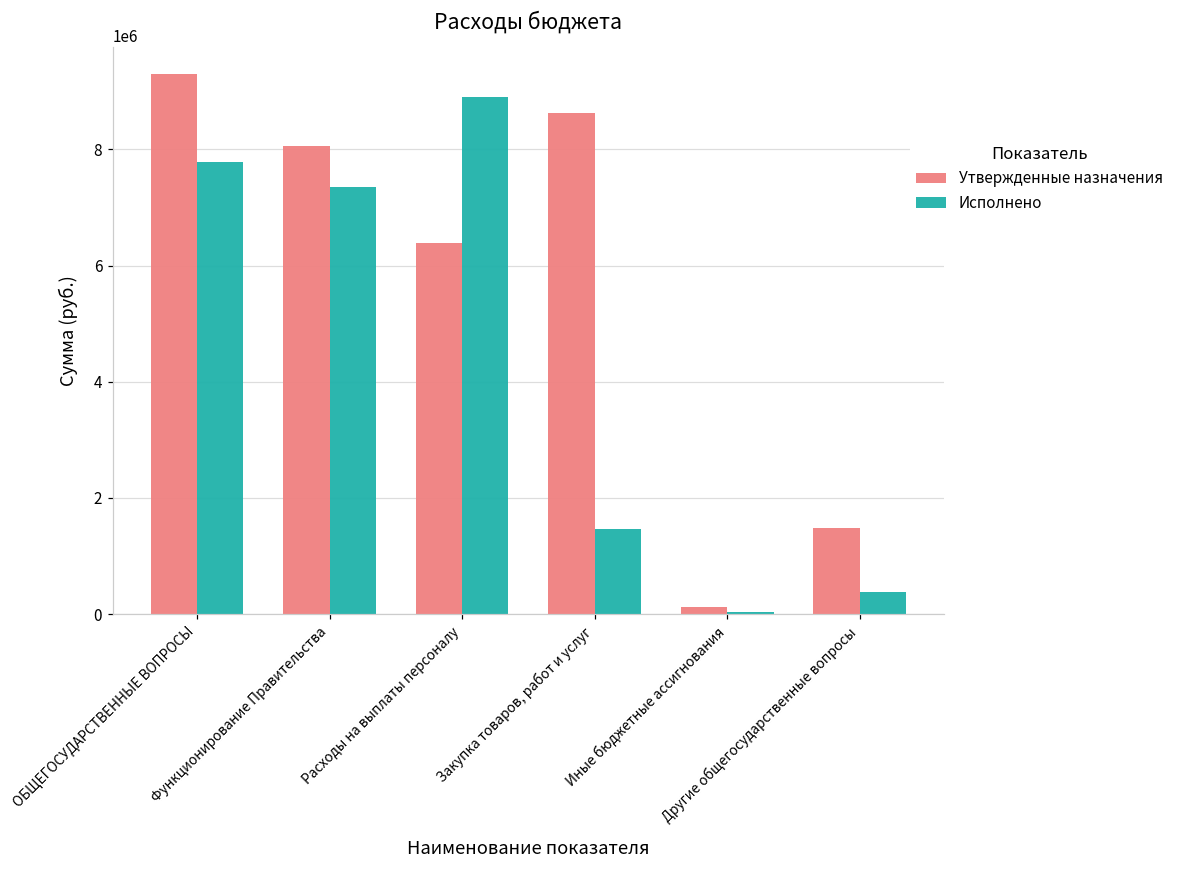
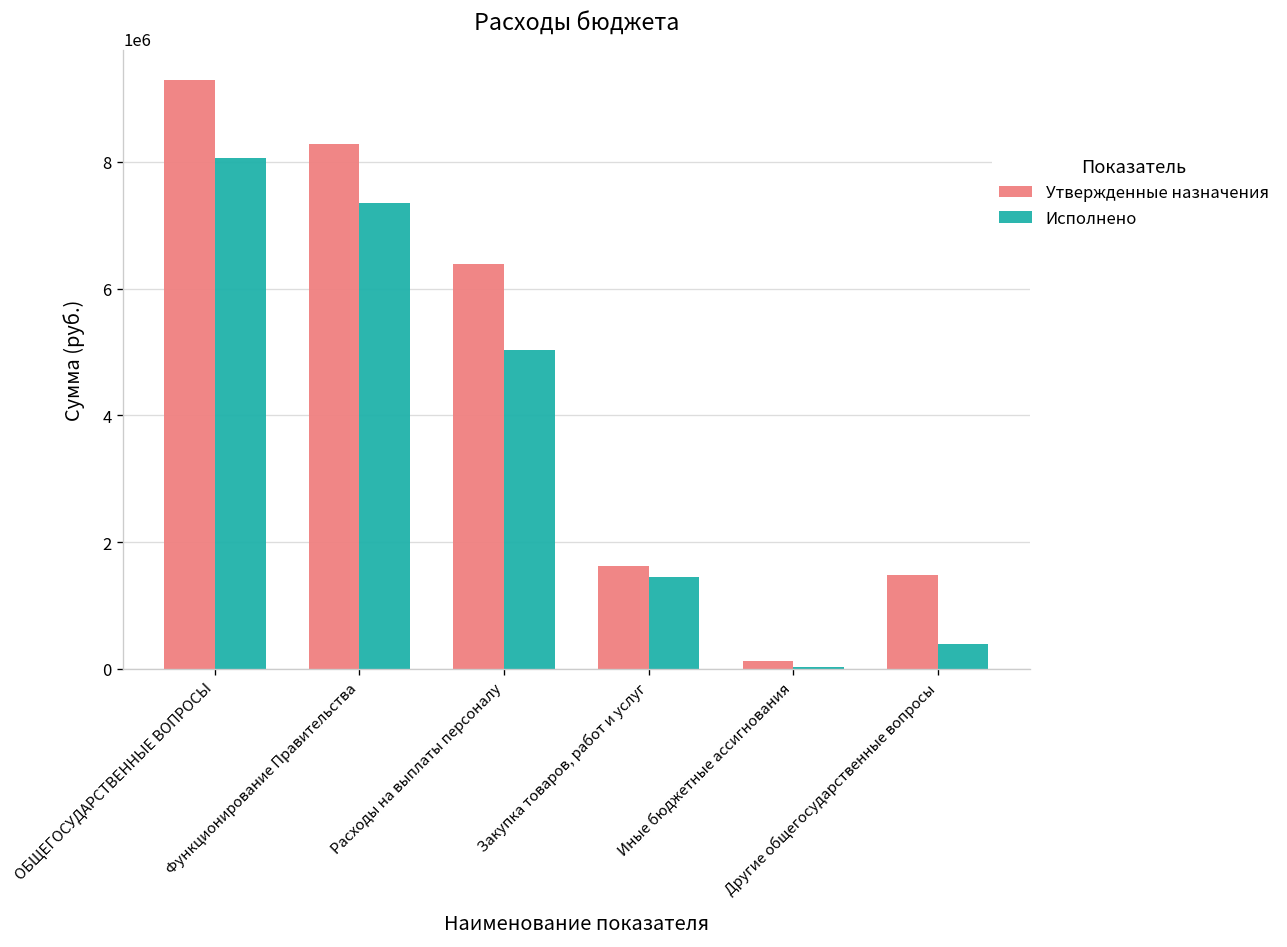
  {
    "Утвержденные назначения": {
      "ОБЩЕГОСУДАРСТВЕННЫЕ ВОПРОСЫ": 9300000,
-     "Функционирование Правительства": 8100000,
+     "Функционирование Правительства": 8300000,
      "Расходы на выплаты персоналу": 6400000,
-     "Закупка товаров, работ и услуг": 8600000,
+     "Закупка товаров, работ и услуг": 1600000,
      "Иные бюджетные ассигнования": 100000,
      "Другие общегосударственные вопросы": 1500000
    },
    "Исполнено": {
-     "ОБЩЕГОСУДАРСТВЕННЫЕ ВОПРОСЫ": 7800000,
+     "ОБЩЕГОСУДАРСТВЕННЫЕ ВОПРОСЫ": 8100000,
      "Функционирование Правительства": 7400000,
-     "Расходы на выплаты персоналу": 8900000,
+     "Расходы на выплаты персоналу": 5000000,
      "Закупка товаров, работ и услуг": 1500000,
      "Другие общегосударственные вопросы": 400000
    }
  }
